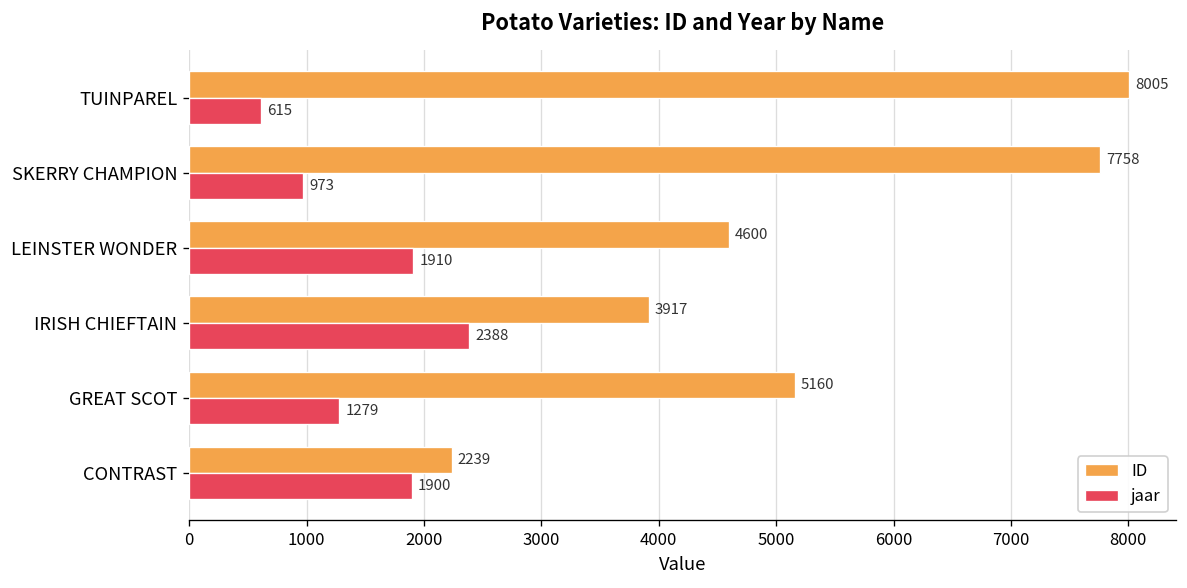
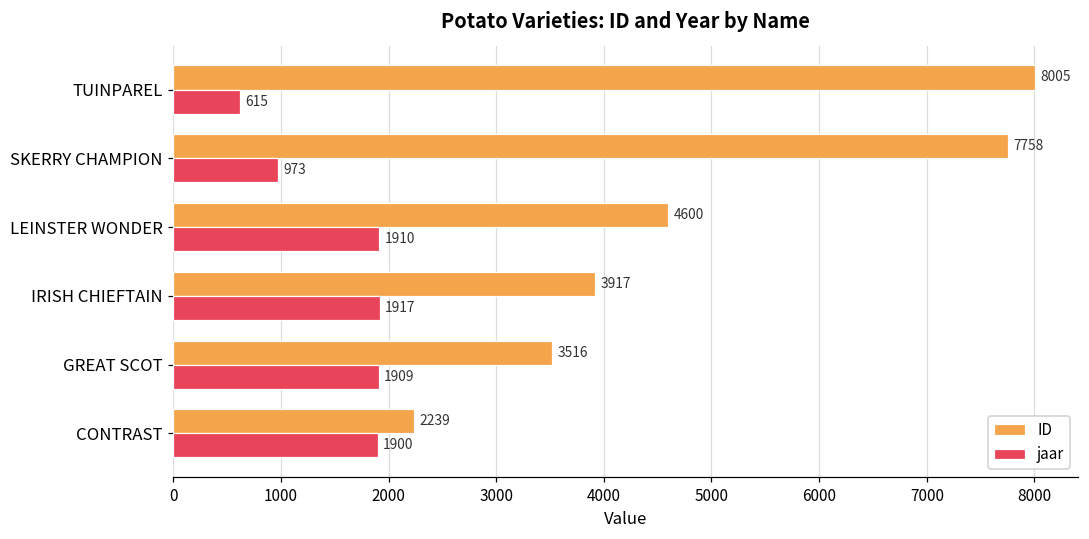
  {
    "ID": {
      "TUINPAREL": 8005,
      "SKERRY CHAMPION": 7758,
      "LEINSTER WONDER": 4600,
      "IRISH CHIEFTAIN": 3917,
-     "GREAT SCOT": 5160,
+     "GREAT SCOT": 3516,
      "CONTRAST": 2239
    },
    "jaar": {
      "TUINPAREL": 615,
      "SKERRY CHAMPION": 973,
      "LEINSTER WONDER": 1910,
-     "IRISH CHIEFTAIN": 2388,
-     "GREAT SCOT": 1279,
+     "IRISH CHIEFTAIN": 1917,
+     "GREAT SCOT": 1909,
      "CONTRAST": 1900
    }
  }
